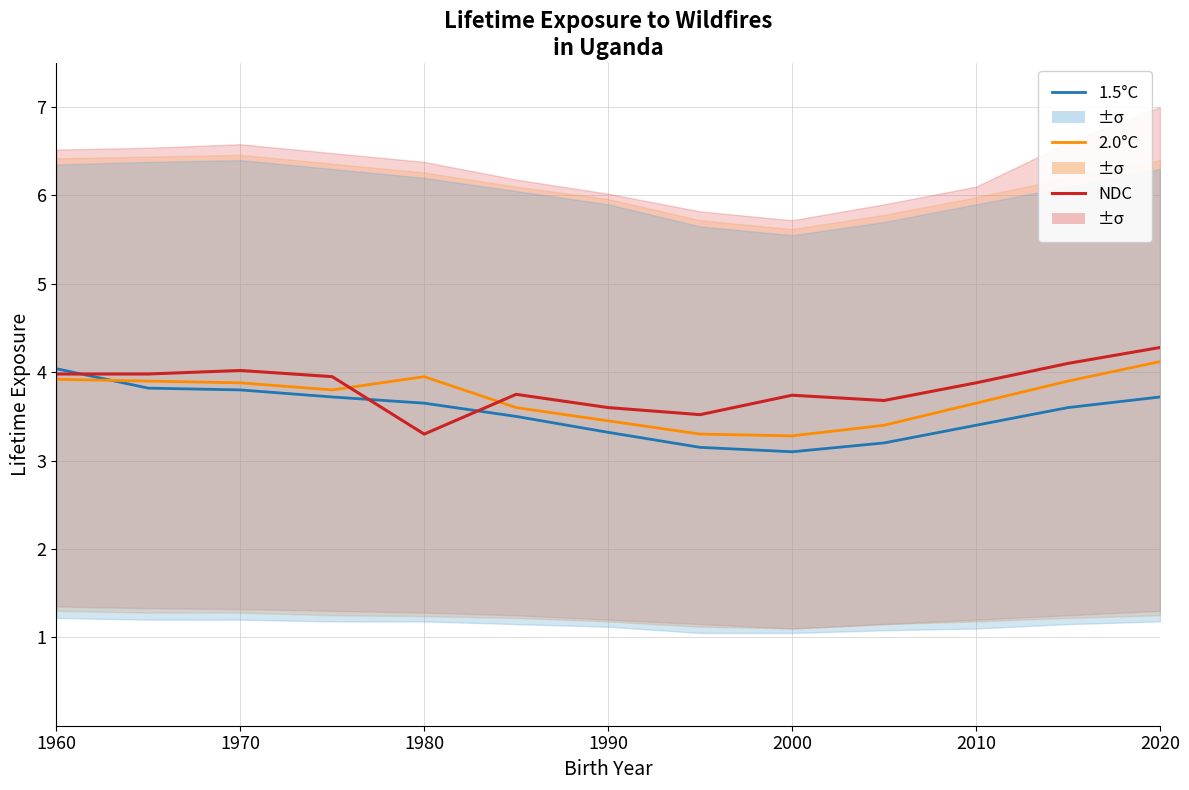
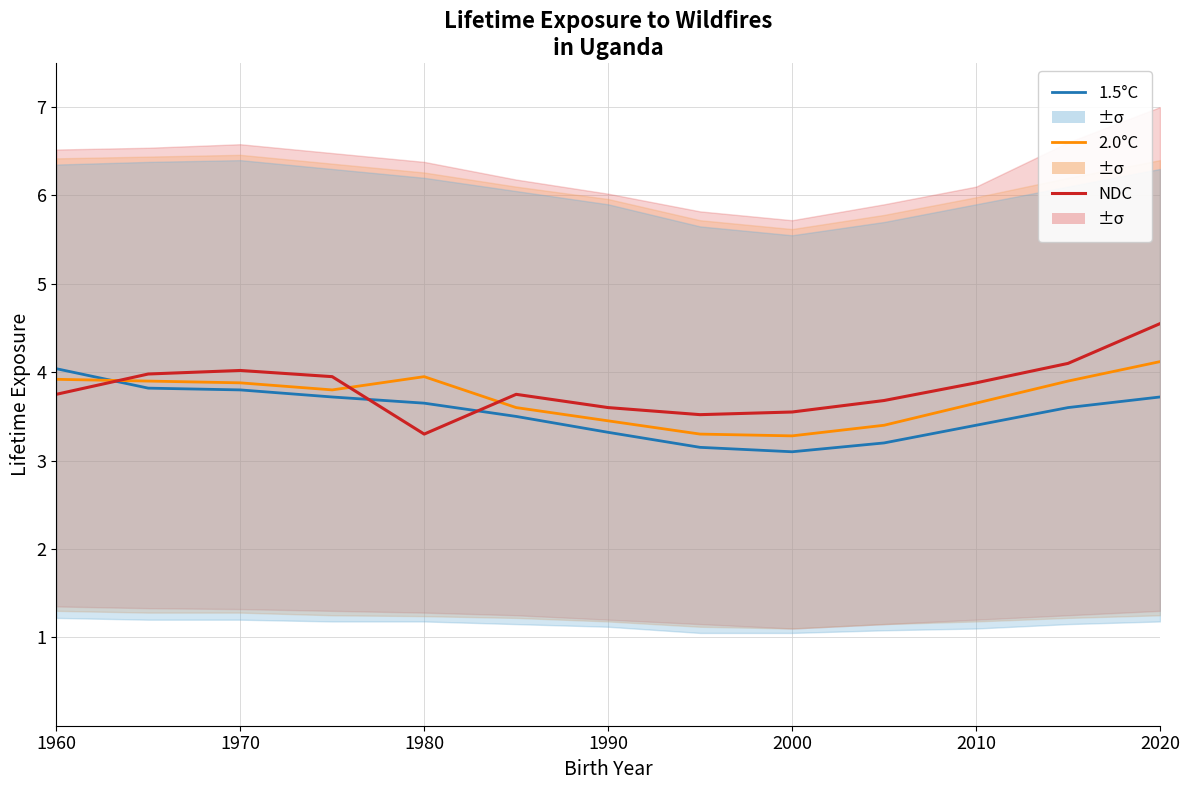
  {
    "1.5°C": {
      "1960": 4.0,
      "1970": 3.8,
      "1980": 3.7,
      "1990": 3.3,
      "2000": 3.1,
      "2010": 3.4,
      "2020": 3.7
    },
    "2.0°C": {
      "1960": 3.9,
      "1970": 3.9,
      "1980": 4.0,
      "1990": 3.5,
      "2000": 3.3,
      "2010": 3.7,
      "2020": 4.1
    },
    "NDC": {
-     "1960": 4.0,
+     "1960": 3.8,
      "1970": 4.0,
      "1980": 3.3,
      "1990": 3.6,
-     "2000": 3.7,
+     "2000": 3.6,
      "2010": 3.9,
-     "2020": 4.3
+     "2020": 4.6
    }
  }
